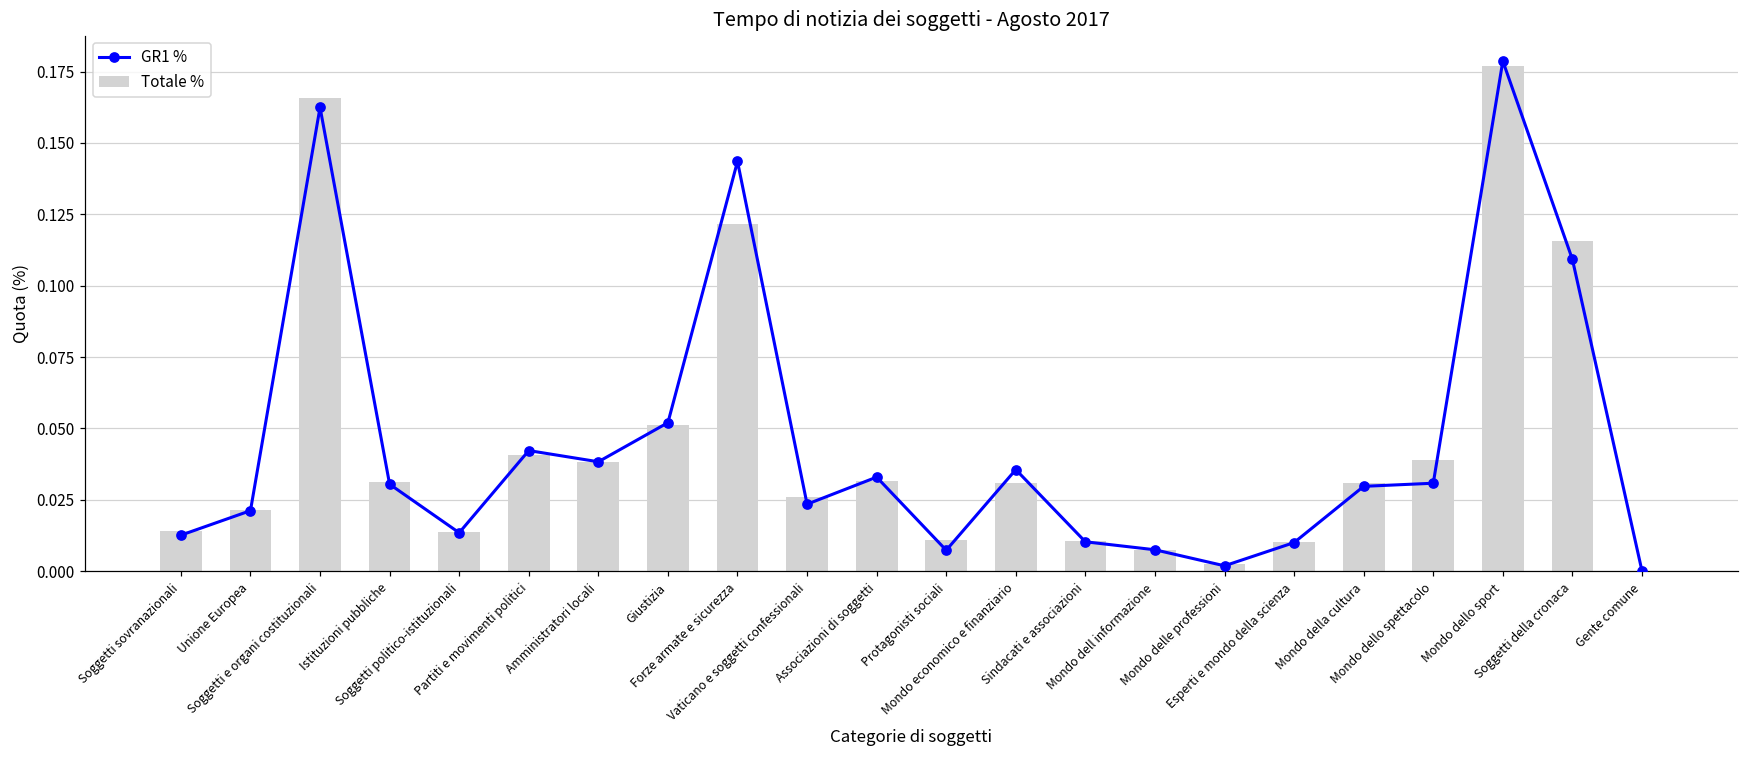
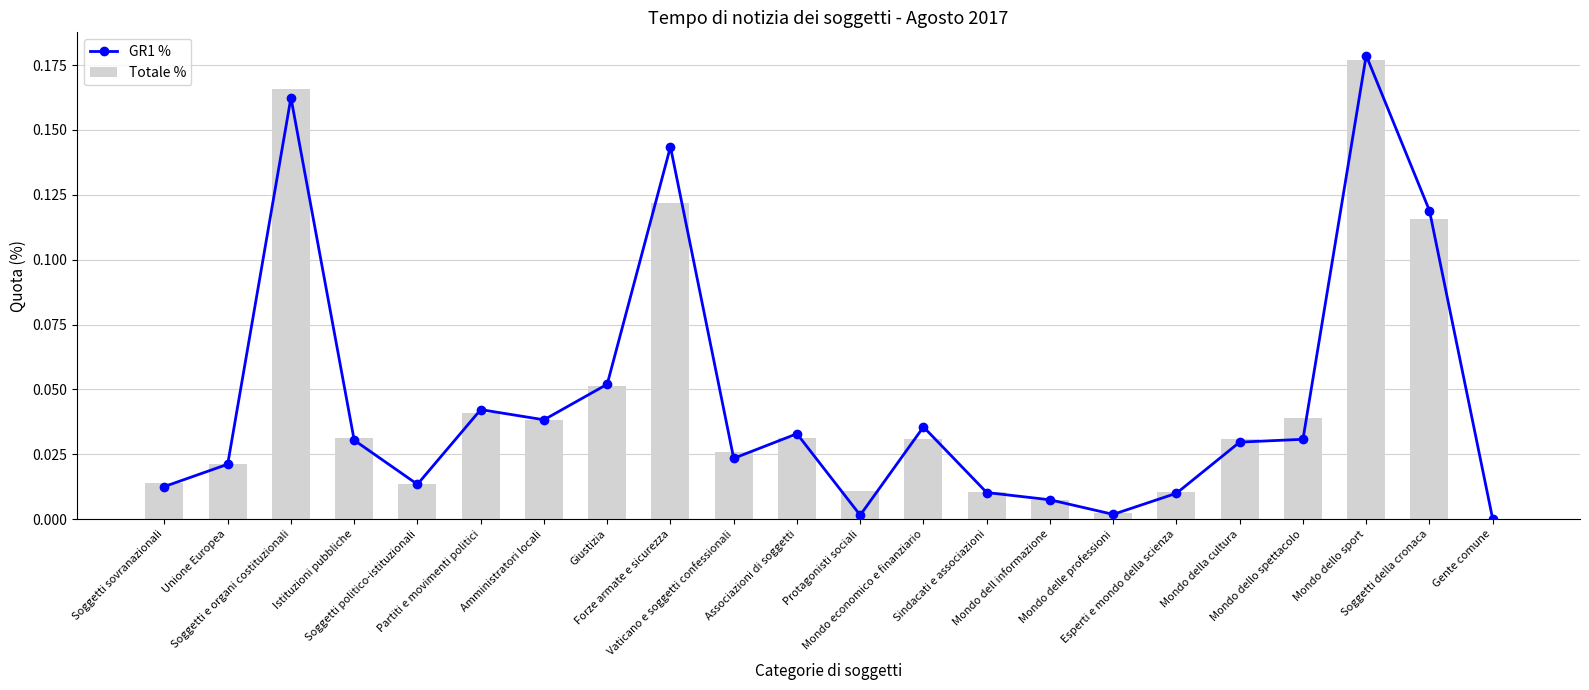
  {
    "GR1 %": {
      "Soggetti sovranazionali": 0.013,
      "Unione Europea": 0.021,
      "Soggetti e organi costituzionali": 0.162,
      "Istituzioni pubbliche": 0.030,
      "Soggetti politico-istituzionali": 0.013,
      "Partiti e movimenti politici": 0.042,
      "Amministratori locali": 0.038,
      "Giustizia": 0.052,
      "Forze armate e sicurezza": 0.144,
      "Vaticano e soggetti confessionali": 0.023,
      "Associazioni di soggetti": 0.033,
-     "Protagonisti sociali": 0.007,
+     "Protagonisti sociali": 0.002,
      "Mondo economico e finanziario": 0.036,
      "Sindacati e associazioni": 0.010,
      "Mondo dell informazione": 0.008,
      "Mondo delle professioni": 0.002,
      "Esperti e mondo della scienza": 0.010,
      "Mondo della cultura": 0.030,
      "Mondo dello spettacolo": 0.031,
      "Mondo dello sport": 0.179,
-     "Soggetti della cronaca": 0.109,
+     "Soggetti della cronaca": 0.119,
      "Gente comune": 0.000
    },
    "Totale %": {
      "Soggetti sovranazionali": 0.014,
      "Unione Europea": 0.021,
      "Soggetti e organi costituzionali": 0.166,
      "Istituzioni pubbliche": 0.031,
      "Soggetti politico-istituzionali": 0.014,
      "Partiti e movimenti politici": 0.041,
      "Amministratori locali": 0.038,
      "Giustizia": 0.051,
      "Forze armate e sicurezza": 0.122,
      "Vaticano e soggetti confessionali": 0.026,
      "Associazioni di soggetti": 0.031,
      "Protagonisti sociali": 0.011,
      "Mondo economico e finanziario": 0.031,
      "Sindacati e associazioni": 0.010,
      "Mondo dell informazione": 0.008,
      "Mondo delle professioni": 0.002,
      "Esperti e mondo della scienza": 0.010,
      "Mondo della cultura": 0.031,
      "Mondo dello spettacolo": 0.039,
      "Mondo dello sport": 0.177,
      "Soggetti della cronaca": 0.116
    }
  }
